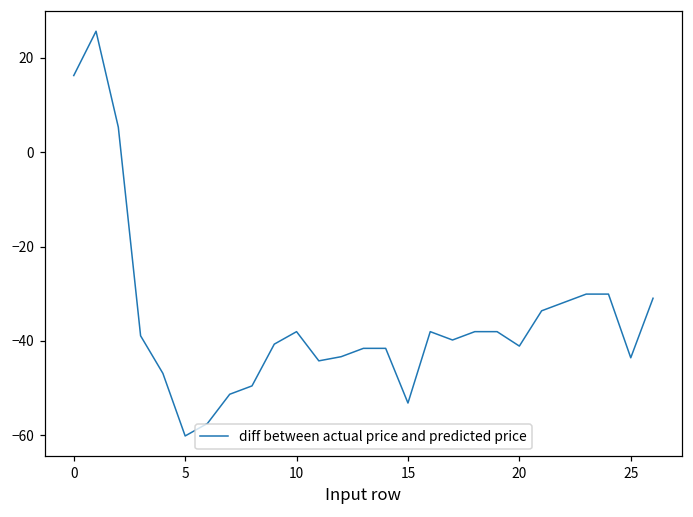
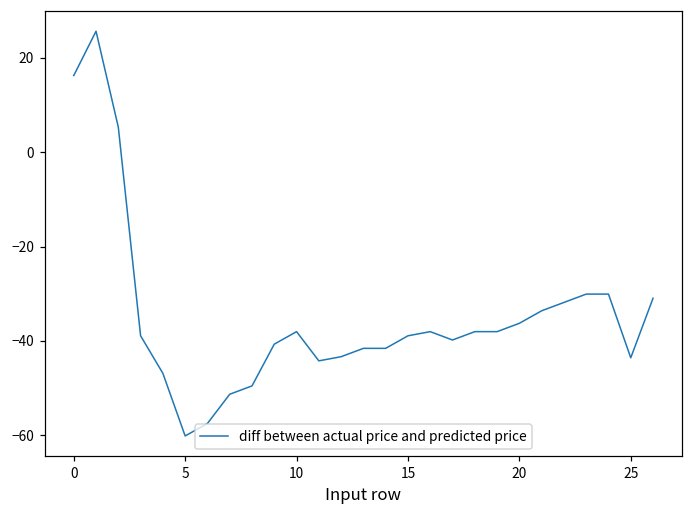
  {
    "0": 16,
    "5": -60,
    "10": -38,
-   "15": -53,
-   "20": -41,
+   "15": -39,
+   "20": -36,
    "25": -44
  }
